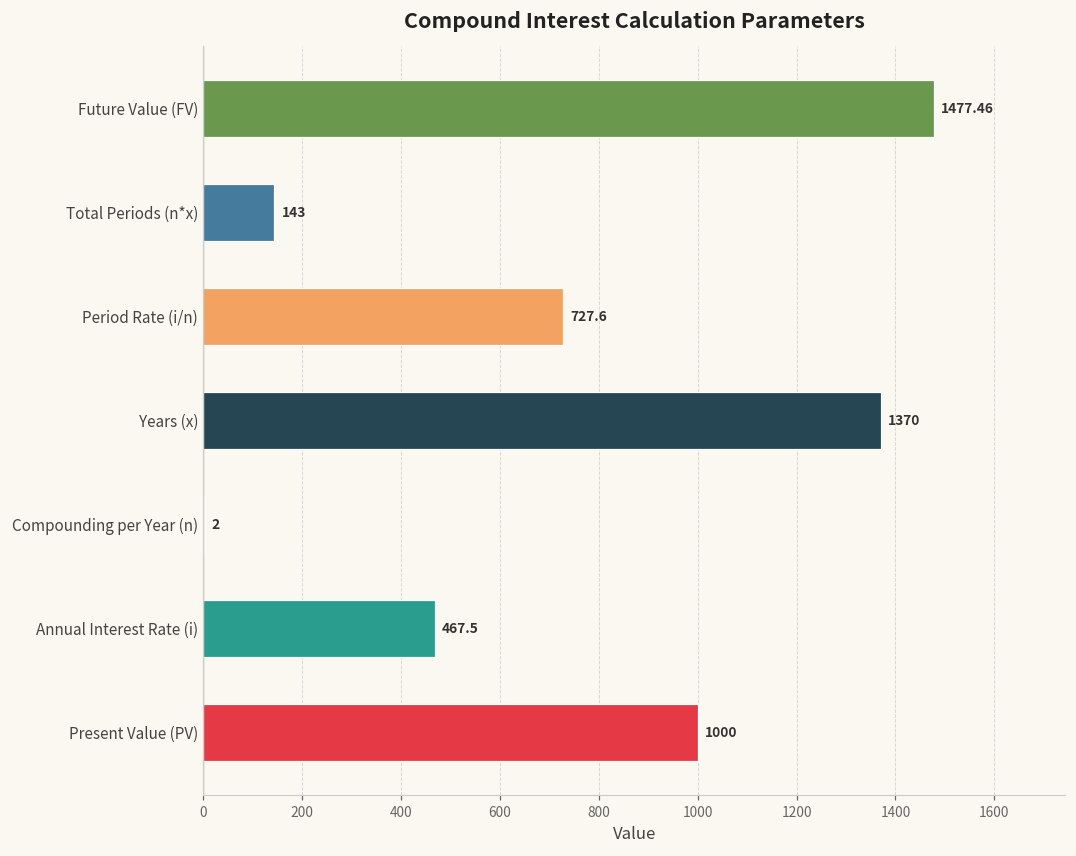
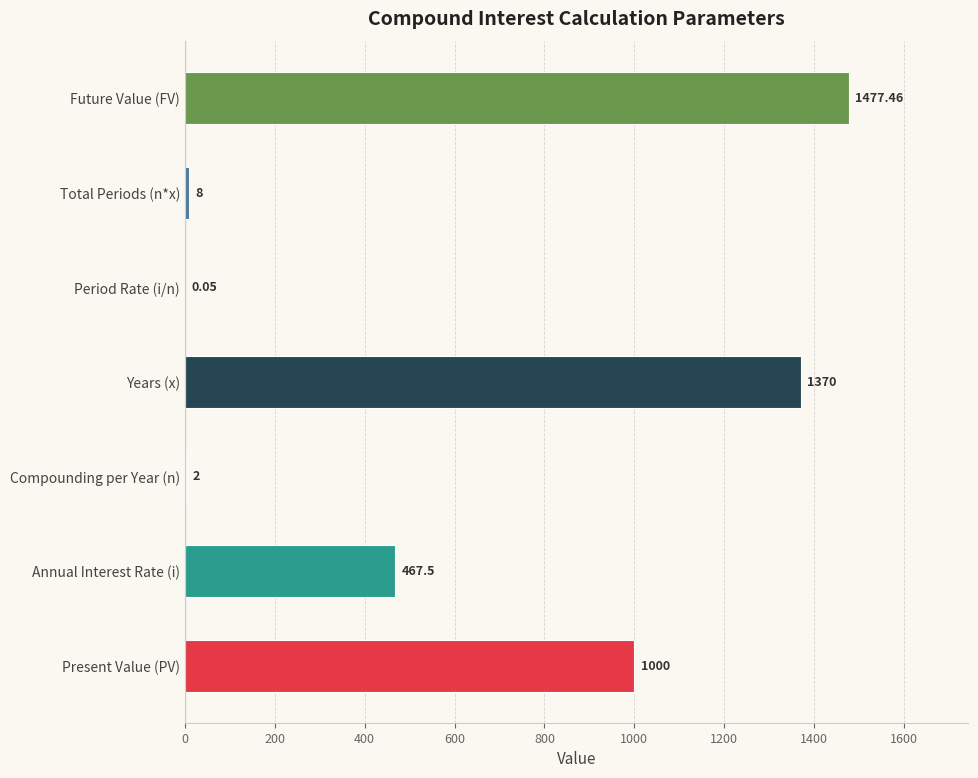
  {
    "Future Value (FV)": 1477.46,
-   "Total Periods (n*x)": 143,
-   "Period Rate (i/n)": 727.6,
+   "Total Periods (n*x)": 8,
+   "Period Rate (i/n)": 0.05,
    "Years (x)": 1370,
    "Compounding per Year (n)": 2,
    "Annual Interest Rate (i)": 467.5,
    "Present Value (PV)": 1000
  }
